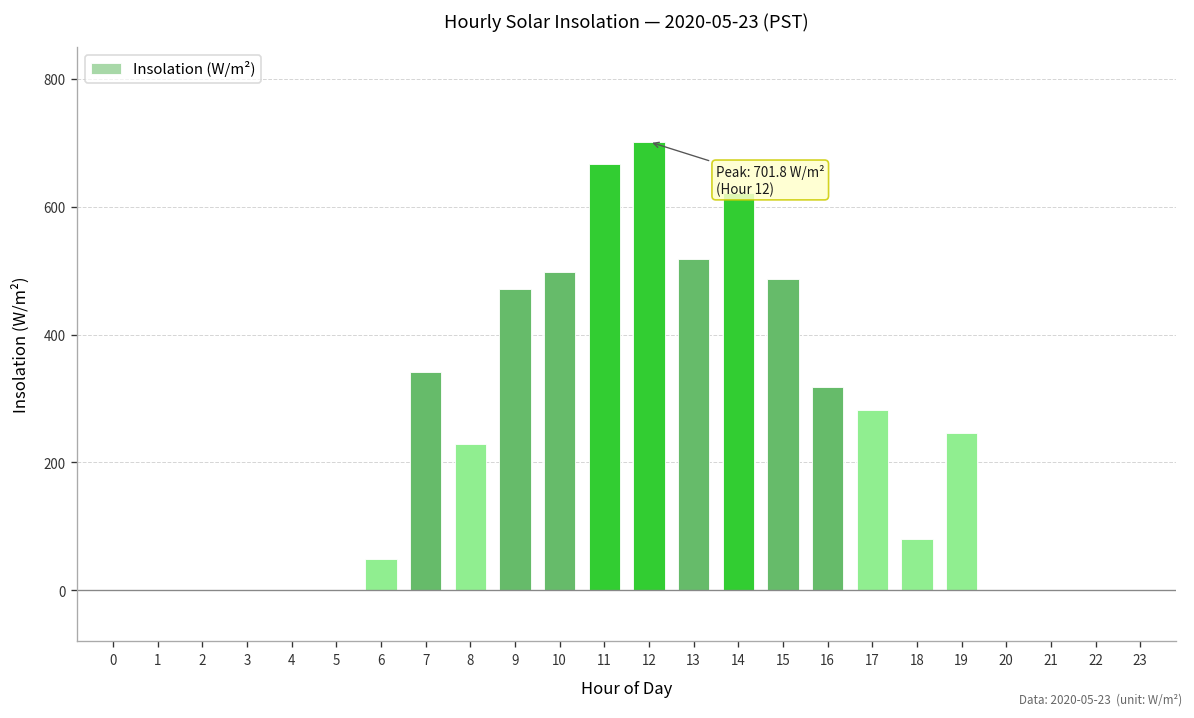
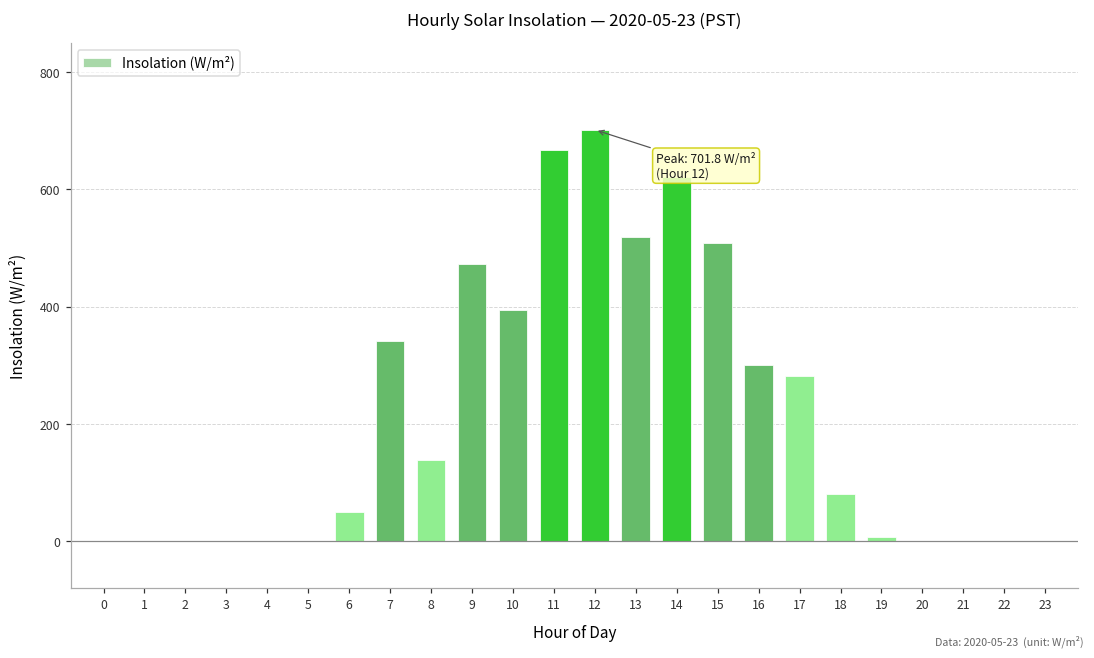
  {
    "0": 0,
    "1": 0,
    "2": 0,
    "3": 0,
    "4": 0,
    "5": 0,
    "6": 50,
    "7": 340,
-   "8": 230,
+   "8": 140,
    "9": 470,
-   "10": 500,
+   "10": 390,
    "11": 670,
    "12": 700,
    "13": 520,
-   "15": 490,
-   "16": 320,
+   "15": 510,
+   "16": 300,
    "17": 280,
    "18": 80,
-   "19": 250,
+   "19": 10,
    "20": 0,
    "21": 0,
    "22": 0,
    "23": 0
  }
